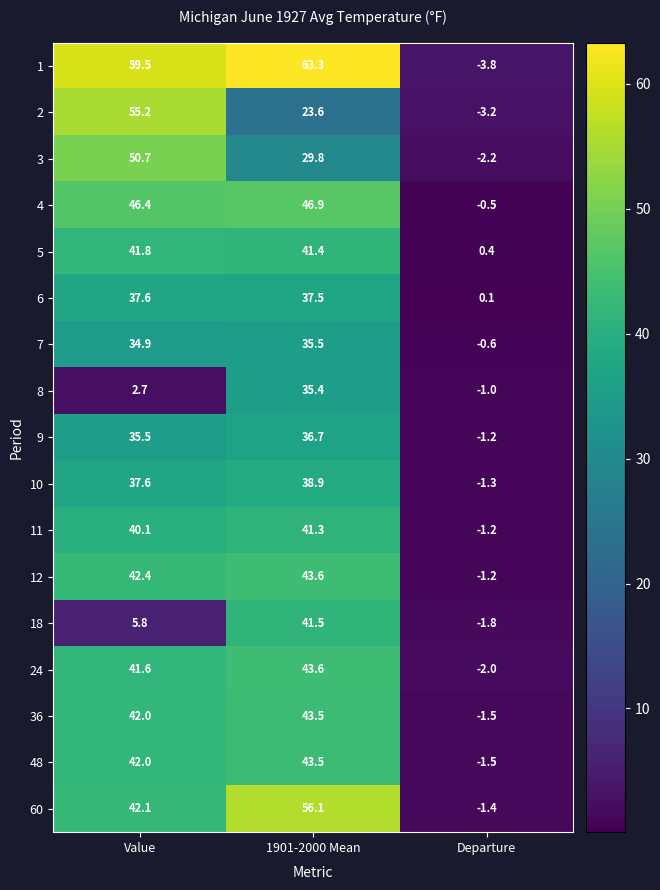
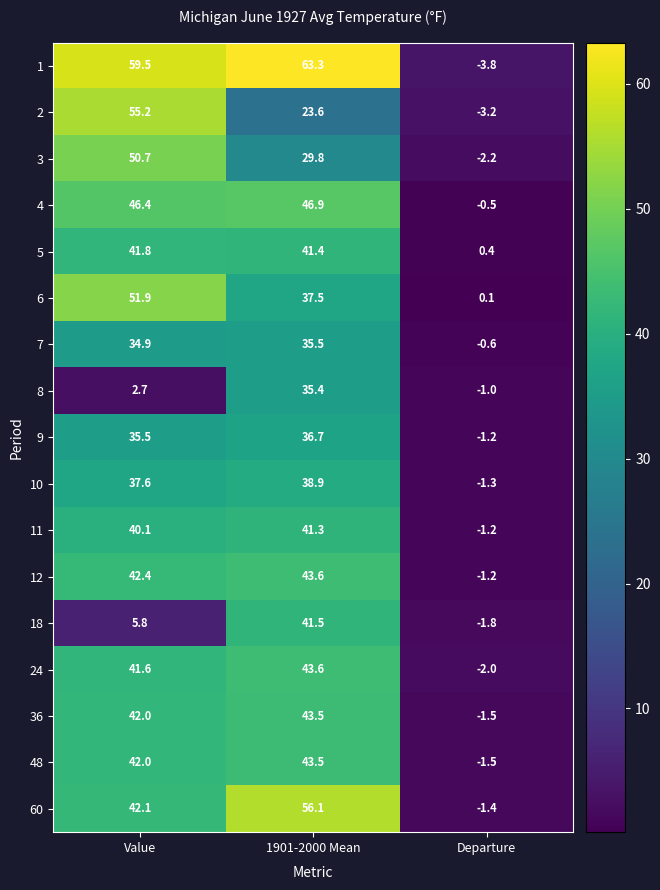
  {
    "1": {
      "Value": 59.5,
      "1901-2000 Mean": 63.3,
      "Departure": -3.8
    },
    "2": {
      "Value": 55.2,
      "1901-2000 Mean": 23.6,
      "Departure": -3.2
    },
    "3": {
      "Value": 50.7,
      "1901-2000 Mean": 29.8,
      "Departure": -2.2
    },
    "4": {
      "Value": 46.4,
      "1901-2000 Mean": 46.9,
      "Departure": -0.5
    },
    "5": {
      "Value": 41.8,
      "1901-2000 Mean": 41.4,
      "Departure": 0.4
    },
    "6": {
-     "Value": 37.6,
+     "Value": 51.9,
      "1901-2000 Mean": 37.5,
      "Departure": 0.1
    },
    "7": {
      "Value": 34.9,
      "1901-2000 Mean": 35.5,
      "Departure": -0.6
    },
    "8": {
      "Value": 2.7,
      "1901-2000 Mean": 35.4,
      "Departure": -1.0
    },
    "9": {
      "Value": 35.5,
      "1901-2000 Mean": 36.7,
      "Departure": -1.2
    },
    "10": {
      "Value": 37.6,
      "1901-2000 Mean": 38.9,
      "Departure": -1.3
    },
    "11": {
      "Value": 40.1,
      "1901-2000 Mean": 41.3,
      "Departure": -1.2
    },
    "12": {
      "Value": 42.4,
      "1901-2000 Mean": 43.6,
      "Departure": -1.2
    },
    "18": {
      "Value": 5.8,
      "1901-2000 Mean": 41.5,
      "Departure": -1.8
    },
    "24": {
      "Value": 41.6,
      "1901-2000 Mean": 43.6,
      "Departure": -2.0
    },
    "36": {
      "Value": 42.0,
      "1901-2000 Mean": 43.5,
      "Departure": -1.5
    },
    "48": {
      "Value": 42.0,
      "1901-2000 Mean": 43.5,
      "Departure": -1.5
    },
    "60": {
      "Value": 42.1,
      "1901-2000 Mean": 56.1,
      "Departure": -1.4
    }
  }
